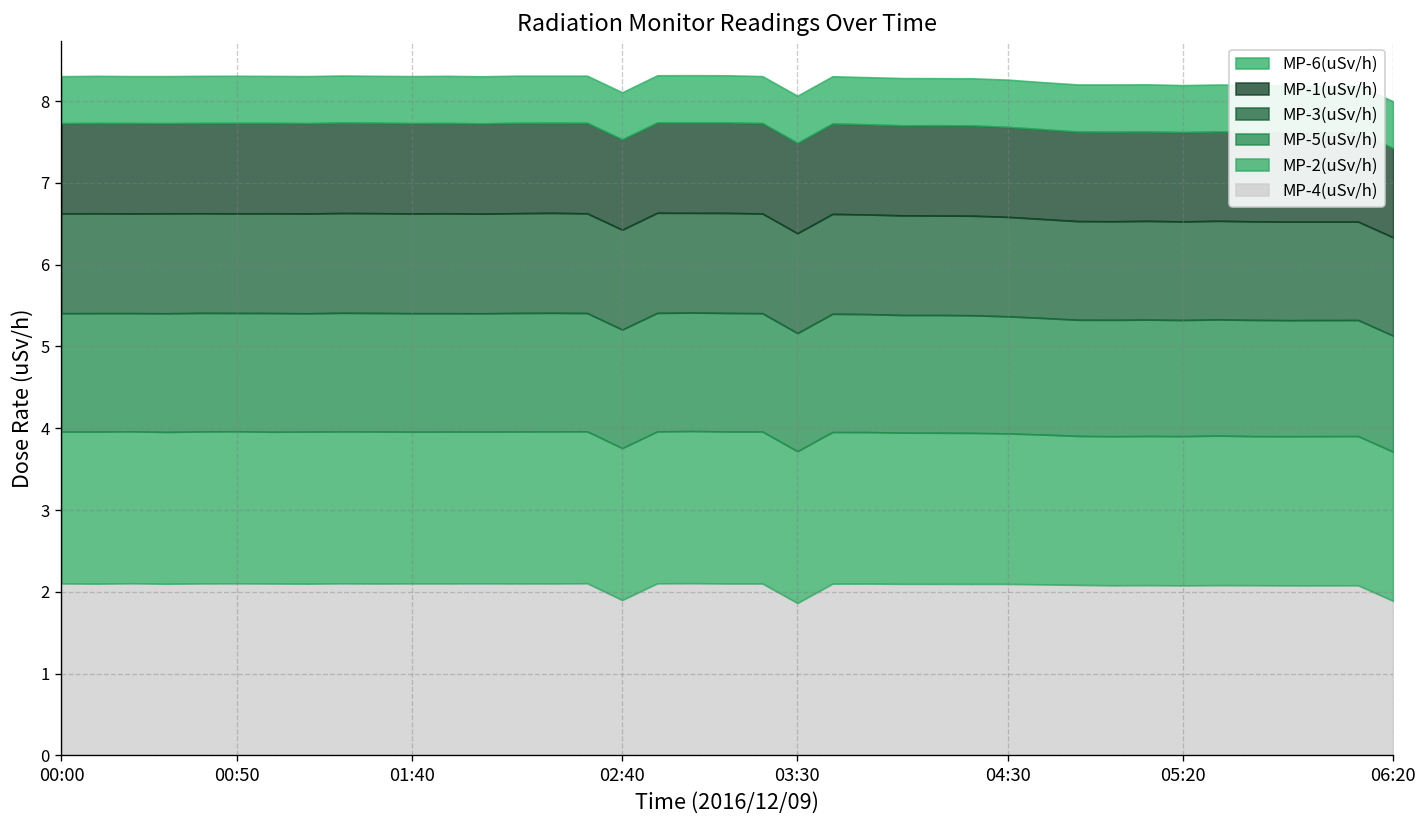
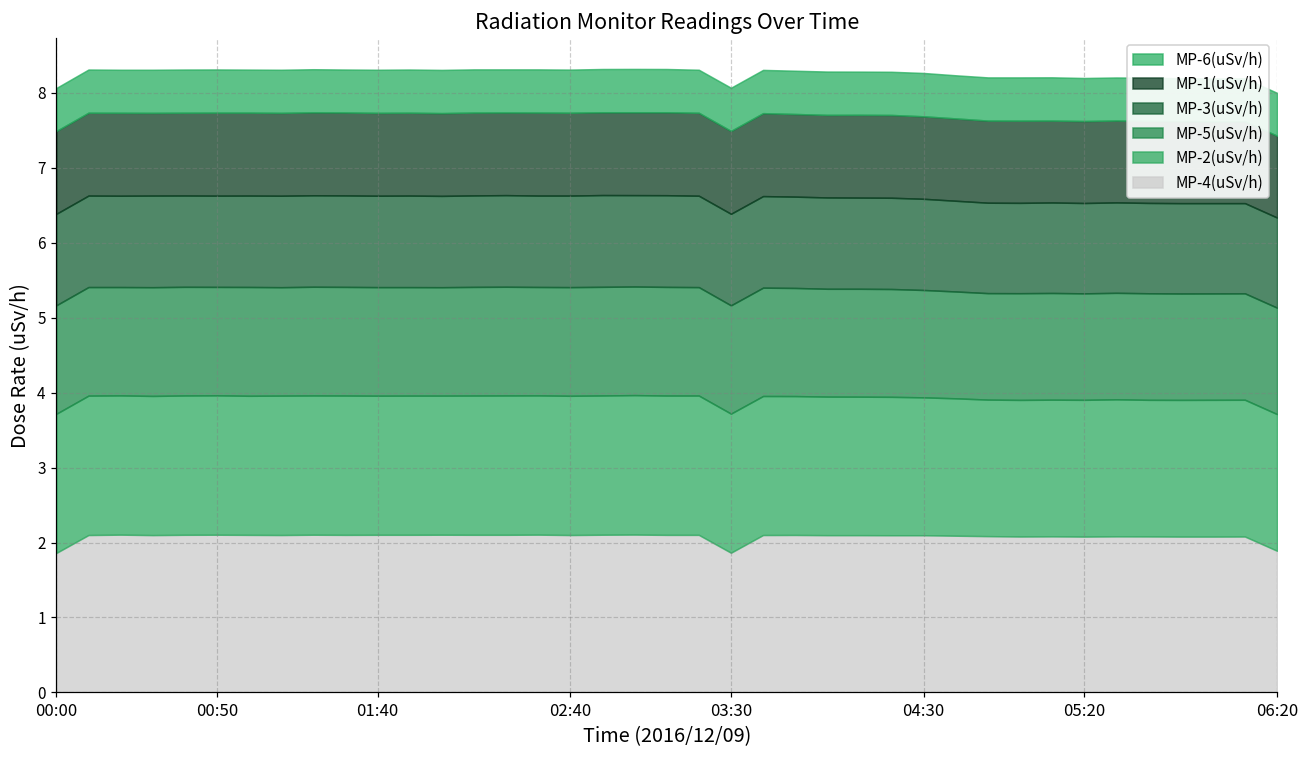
  {
    "MP-4(uSv/h)": {
-     "00:00": 2.1,
+     "00:00": 1.9,
      "00:50": 2.1,
      "01:40": 2.1,
-     "02:40": 1.9,
+     "02:40": 2.1,
      "03:30": 1.9,
      "04:30": 2.1,
      "05:20": 2.1,
      "06:20": 1.9
    }
  }
